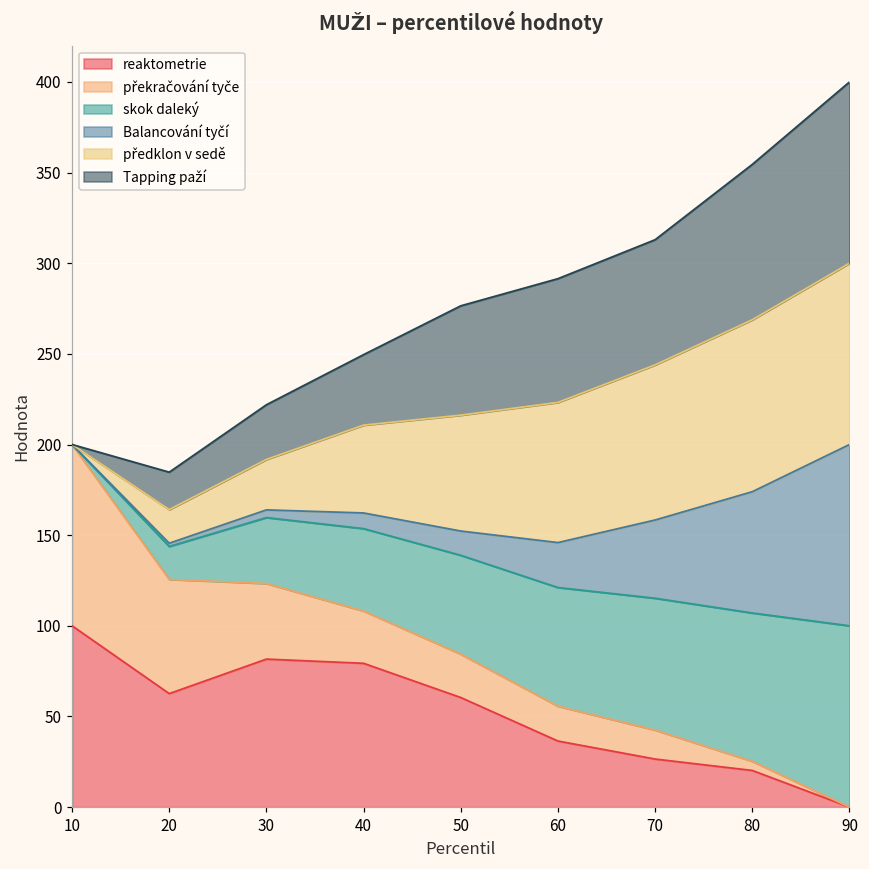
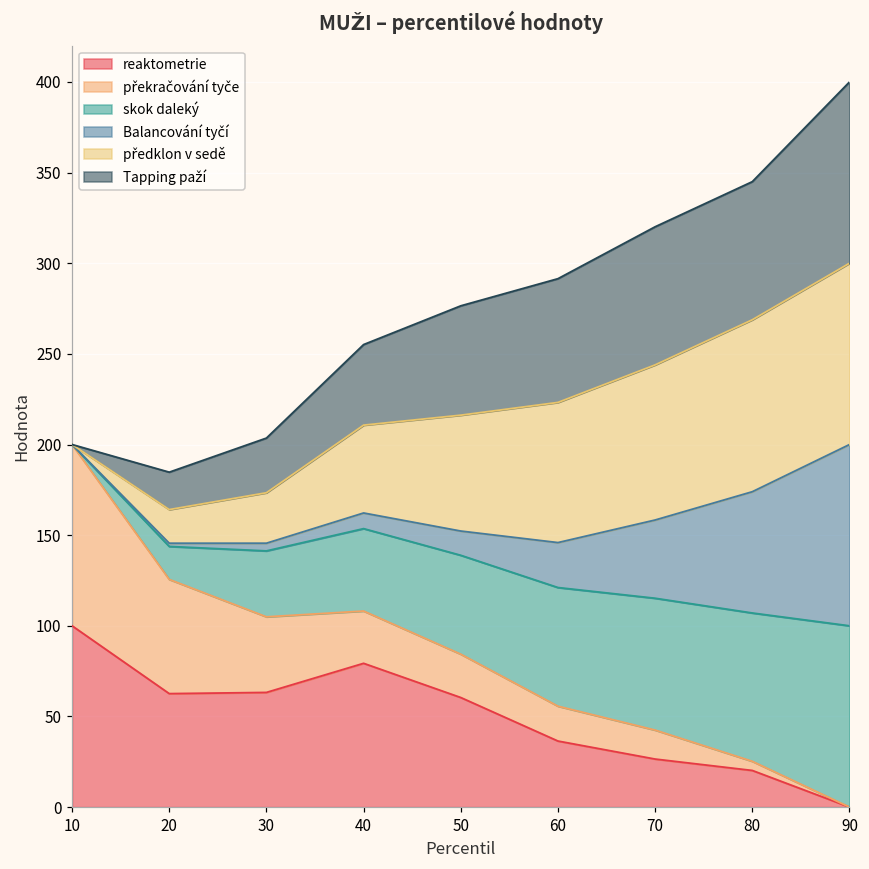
  {
    "reaktometrie": {
      "10": 100,
      "20": 63,
-     "30": 82,
+     "30": 63,
      "40": 79,
      "50": 60,
      "60": 36,
      "70": 26,
      "80": 20
    },
    "Tapping paží": {
      "20": 21,
      "30": 30,
-     "40": 39,
+     "40": 44,
      "50": 60,
      "60": 68,
-     "70": 69,
-     "80": 86,
+     "70": 76,
+     "80": 76,
      "90": 100
    }
  }
